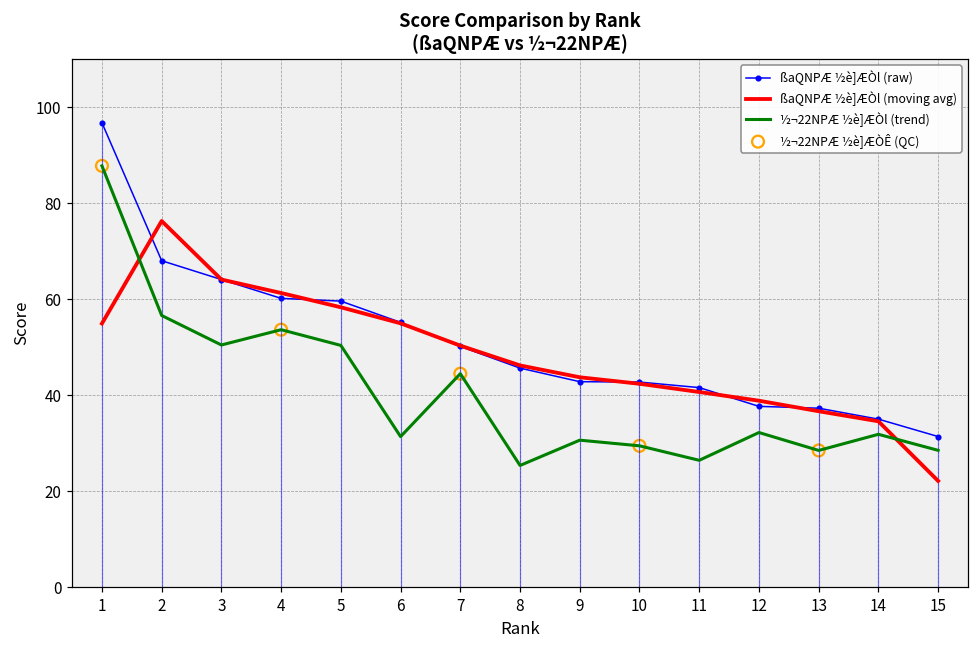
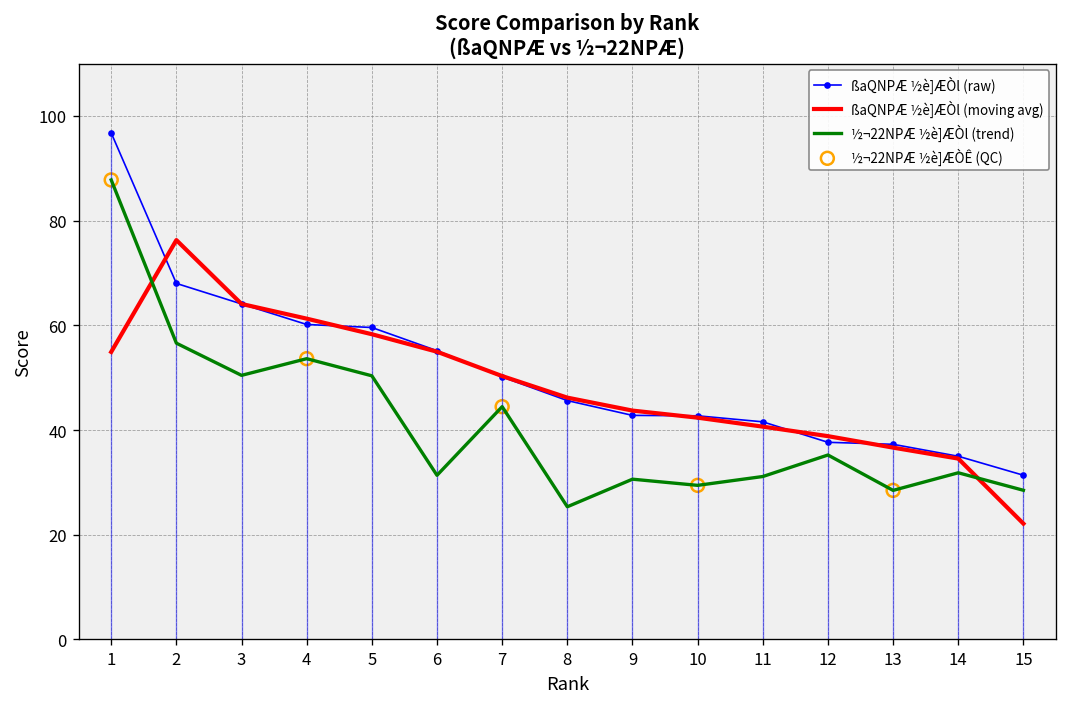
  {
    "ßaQNPÆ ½è]ÆÒl (moving avg)": {
      "1": 55,
      "2": 76,
      "4": 61,
      "5": 58,
      "9": 44,
      "11": 41,
      "12": 39,
      "13": 37,
      "15": 22
    },
    "½¬22NPÆ ½è]ÆÒl (trend)": {
      "2": 57,
      "3": 50,
      "5": 50,
      "6": 31,
      "8": 25,
      "9": 31,
-     "11": 26,
-     "12": 32,
+     "11": 31,
+     "12": 35,
      "14": 32,
      "15": 28
    }
  }
